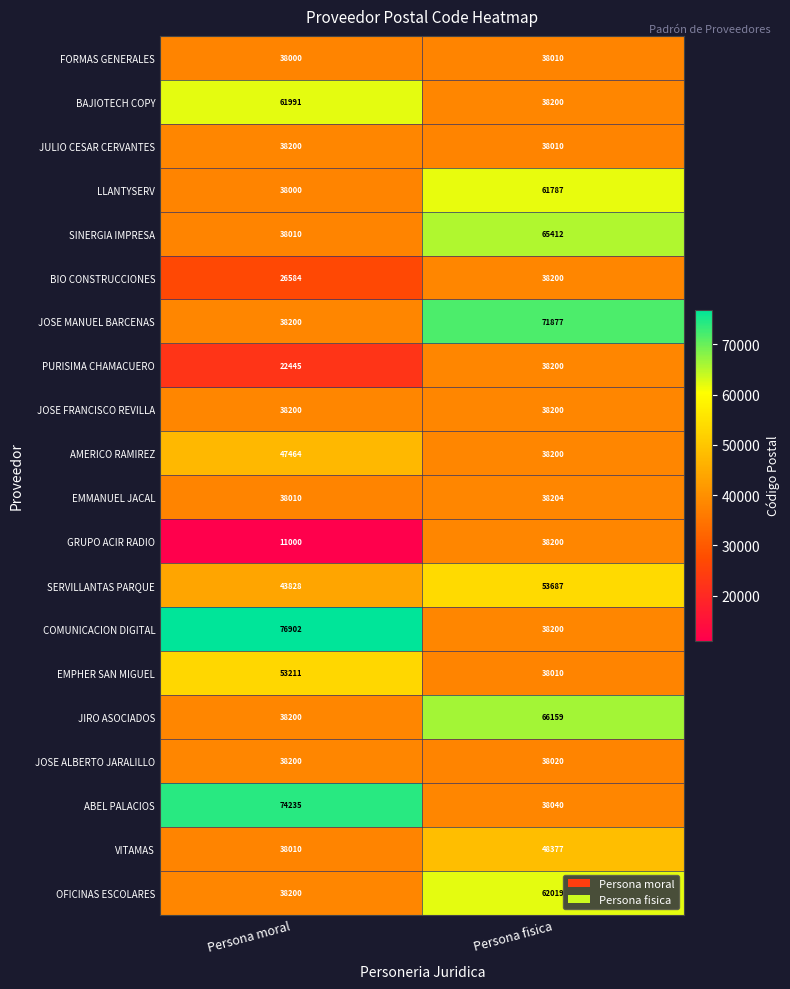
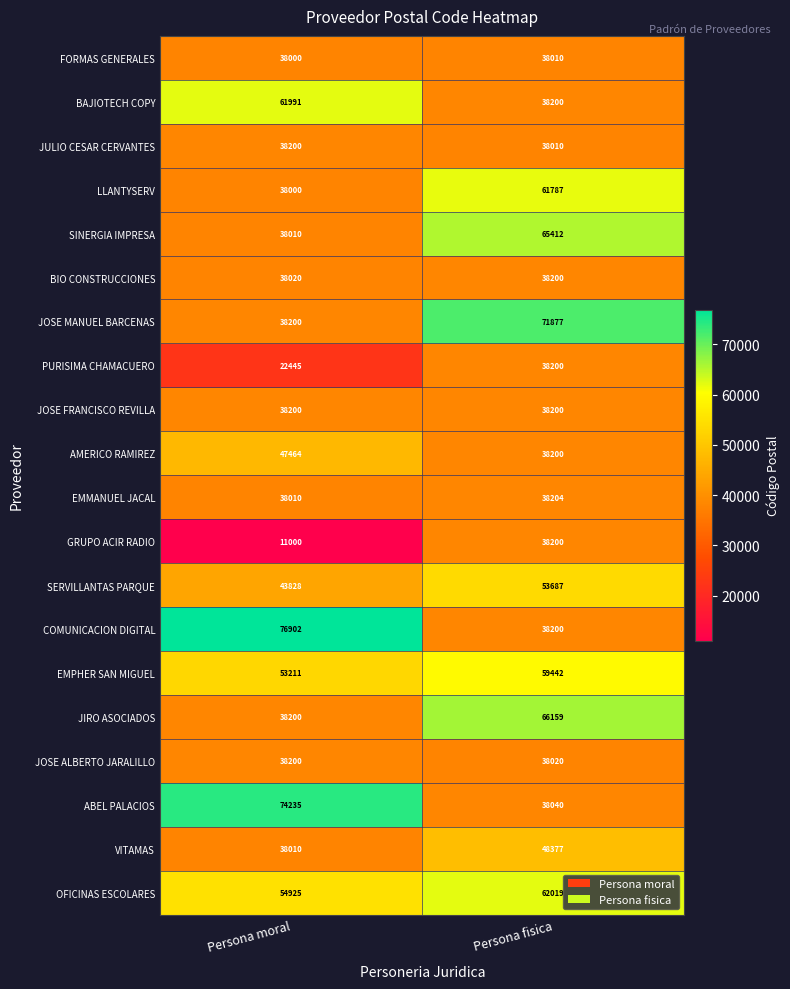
  {
    "FORMAS GENERALES": {
      "Persona moral": 38000,
      "Persona fisica": 38010
    },
    "BAJIOTECH COPY": {
      "Persona moral": 61991,
      "Persona fisica": 38200
    },
    "JULIO CESAR CERVANTES": {
      "Persona moral": 38200,
      "Persona fisica": 38010
    },
    "LLANTYSERV": {
      "Persona moral": 38000,
      "Persona fisica": 61787
    },
    "SINERGIA IMPRESA": {
      "Persona moral": 38010,
      "Persona fisica": 65412
    },
    "BIO CONSTRUCCIONES": {
-     "Persona moral": 26584,
+     "Persona moral": 38020,
      "Persona fisica": 38200
    },
    "JOSE MANUEL BARCENAS": {
      "Persona moral": 38200,
      "Persona fisica": 71877
    },
    "PURISIMA CHAMACUERO": {
      "Persona moral": 22445,
      "Persona fisica": 38200
    },
    "JOSE FRANCISCO REVILLA": {
      "Persona moral": 38200,
      "Persona fisica": 38200
    },
    "AMERICO RAMIREZ": {
      "Persona moral": 47464,
      "Persona fisica": 38200
    },
    "EMMANUEL JACAL": {
      "Persona moral": 38010,
      "Persona fisica": 38204
    },
    "GRUPO ACIR RADIO": {
      "Persona moral": 11000,
      "Persona fisica": 38200
    },
    "SERVILLANTAS PARQUE": {
      "Persona moral": 43828,
      "Persona fisica": 53687
    },
    "COMUNICACION DIGITAL": {
      "Persona moral": 76902,
      "Persona fisica": 38200
    },
    "EMPHER SAN MIGUEL": {
      "Persona moral": 53211,
-     "Persona fisica": 38010
+     "Persona fisica": 59442
    },
    "JIRO ASOCIADOS": {
      "Persona moral": 38200,
      "Persona fisica": 66159
    },
    "JOSE ALBERTO JARALILLO": {
      "Persona moral": 38200,
      "Persona fisica": 38020
    },
    "ABEL PALACIOS": {
      "Persona moral": 74235,
      "Persona fisica": 38040
    },
    "VITAMAS": {
      "Persona moral": 38010,
      "Persona fisica": 48377
    },
    "OFICINAS ESCOLARES": {
-     "Persona moral": 38200
+     "Persona moral": 54925
    }
  }
